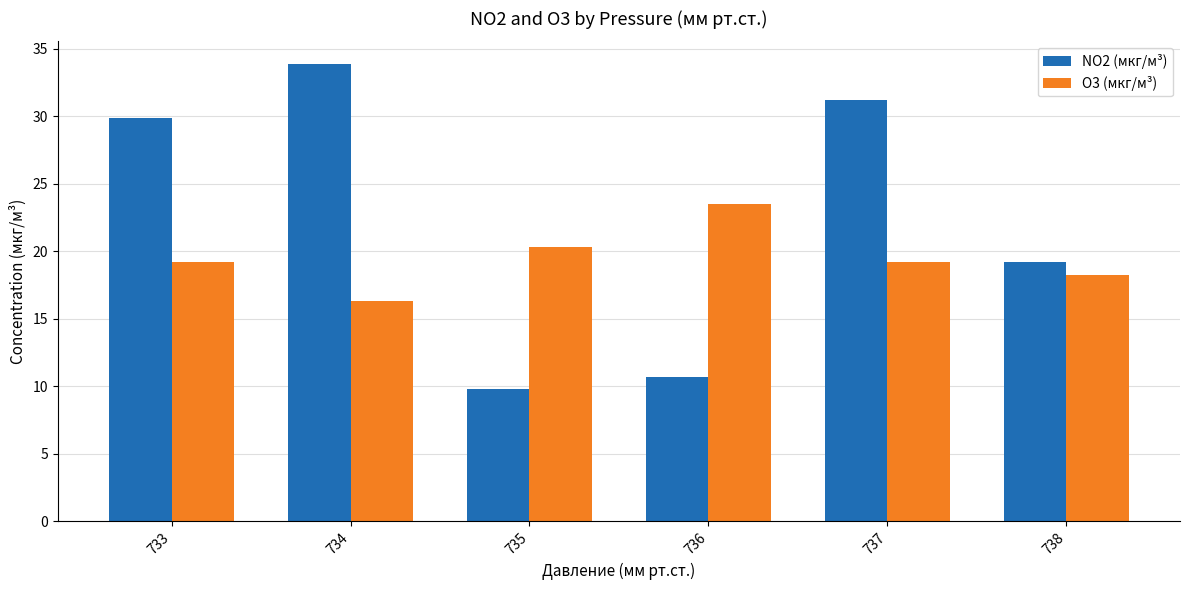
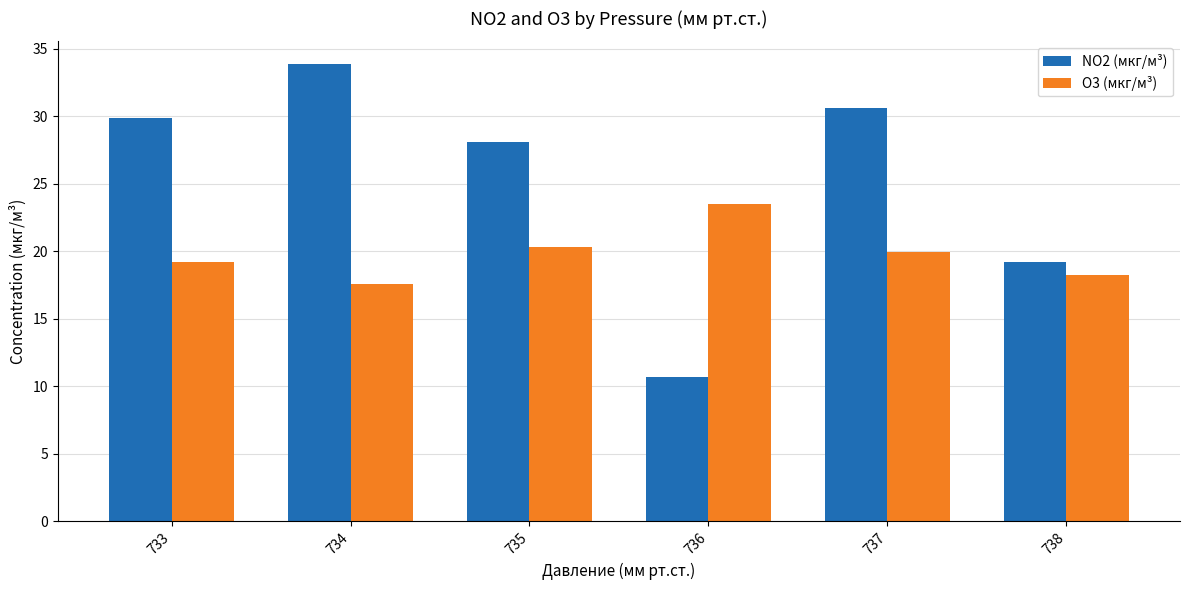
  {
    "NO2 (мкг/м³)": {
      "733": 29.9,
      "734": 33.9,
-     "735": 9.8,
+     "735": 28.1,
      "736": 10.7,
-     "737": 31.2,
+     "737": 30.6,
      "738": 19.2
    },
    "O3 (мкг/м³)": {
      "733": 19.2,
-     "734": 16.3,
+     "734": 17.6,
      "735": 20.3,
      "736": 23.5,
-     "737": 19.2,
+     "737": 20.0,
      "738": 18.3
    }
  }
